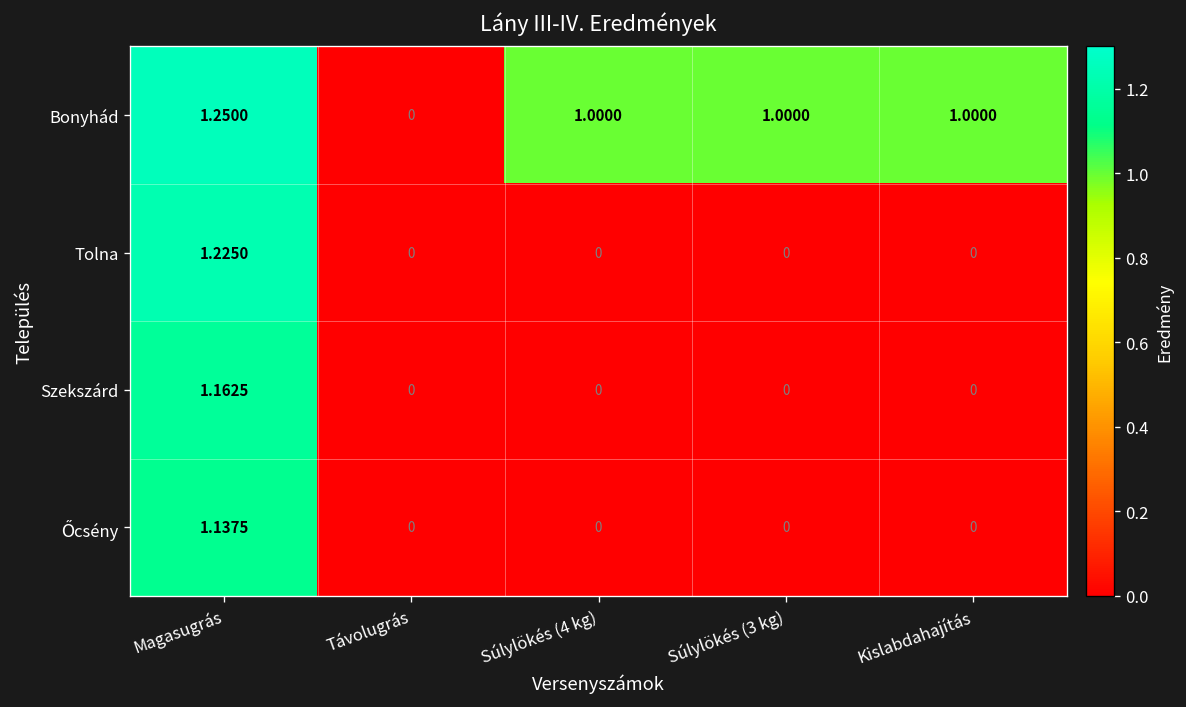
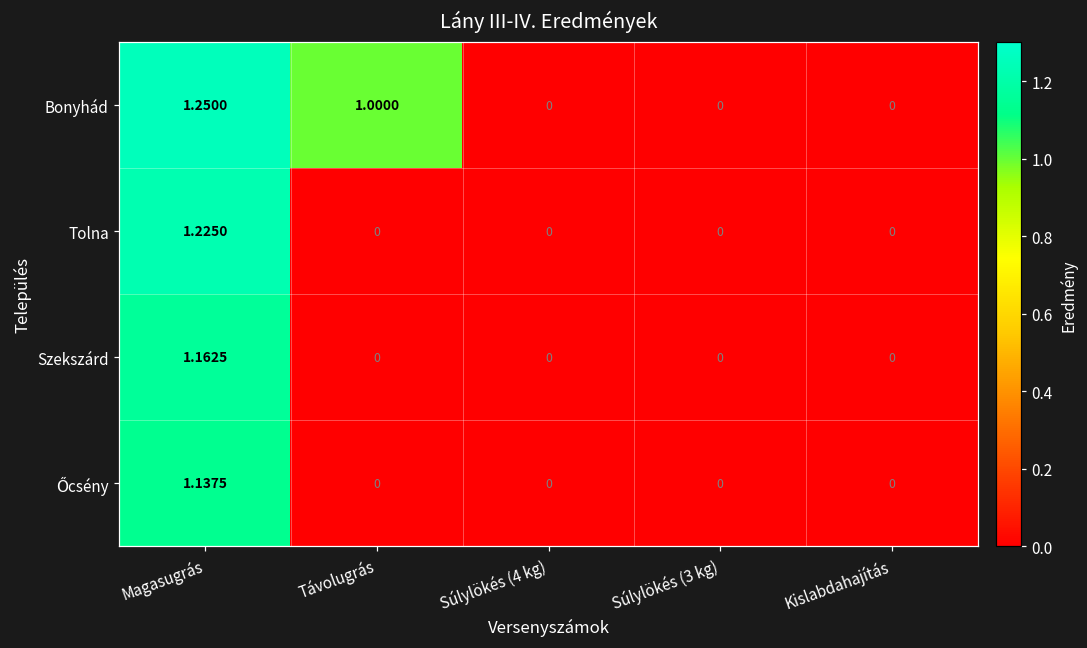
  {
    "Bonyhád": {
      "Magasugrás": 1.2500,
-     "Távolugrás": 0,
-     "Súlylökés (4 kg)": 1.0000,
-     "Súlylökés (3 kg)": 1.0000,
-     "Kislabdahajítás": 1.0000
+     "Távolugrás": 1.0000,
+     "Súlylökés (4 kg)": 0,
+     "Súlylökés (3 kg)": 0,
+     "Kislabdahajítás": 0
    },
    "Tolna": {
      "Magasugrás": 1.2250,
      "Távolugrás": 0,
      "Súlylökés (4 kg)": 0,
      "Súlylökés (3 kg)": 0,
      "Kislabdahajítás": 0
    },
    "Szekszárd": {
      "Magasugrás": 1.1625,
      "Távolugrás": 0,
      "Súlylökés (4 kg)": 0,
      "Súlylökés (3 kg)": 0,
      "Kislabdahajítás": 0
    },
    "Őcsény": {
      "Magasugrás": 1.1375,
      "Távolugrás": 0,
      "Súlylökés (4 kg)": 0,
      "Súlylökés (3 kg)": 0,
      "Kislabdahajítás": 0
    }
  }
